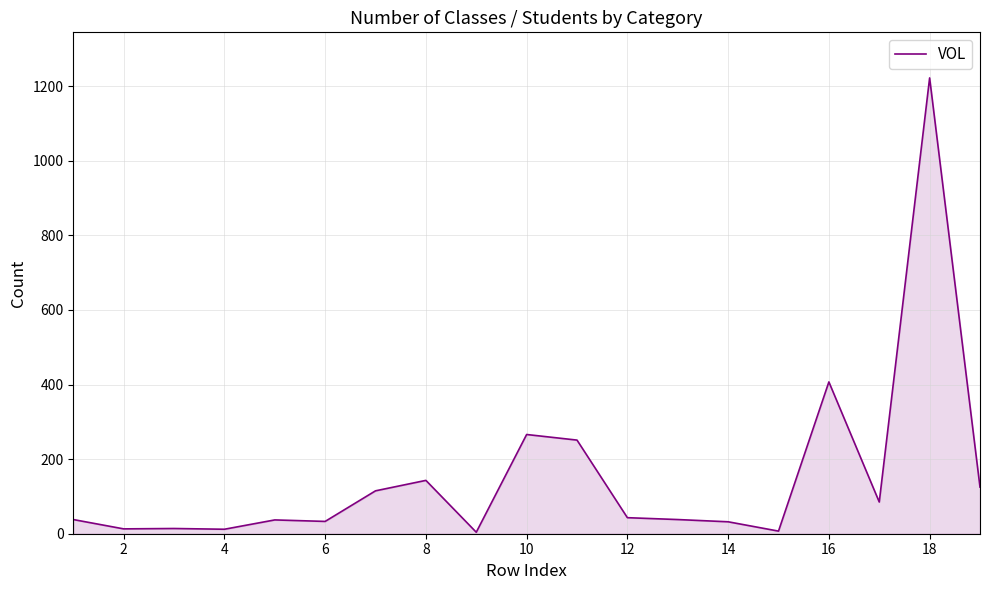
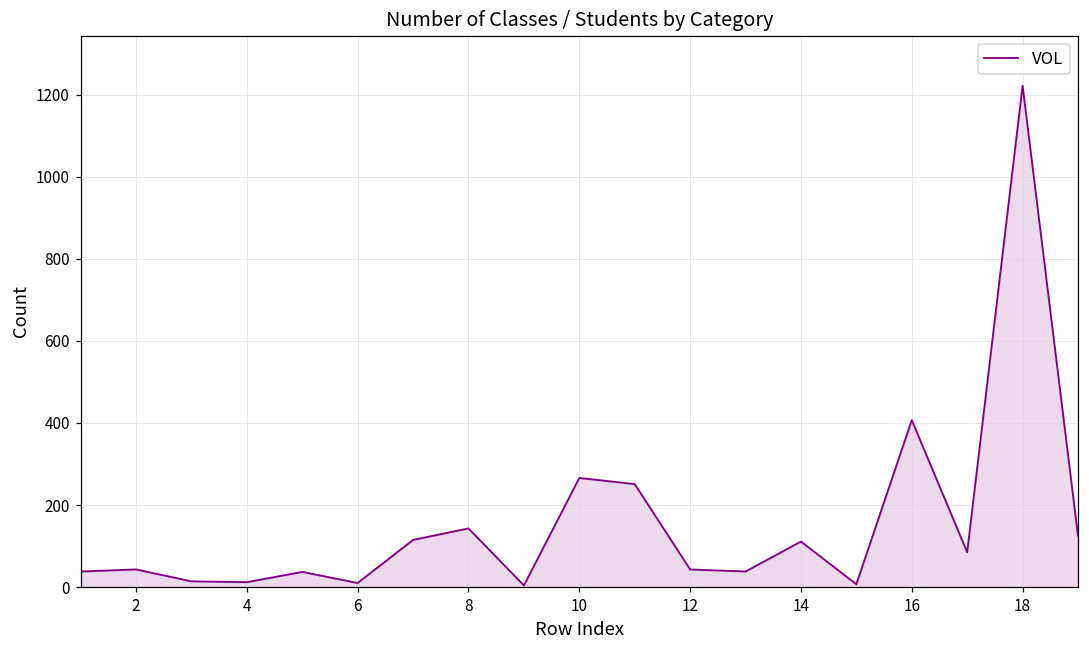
  {
-   "2": 10,
+   "2": 40,
    "4": 10,
-   "6": 30,
+   "6": 10,
    "8": 140,
    "10": 270,
    "12": 40,
-   "14": 30,
+   "14": 110,
    "16": 410,
    "18": 1220
  }
